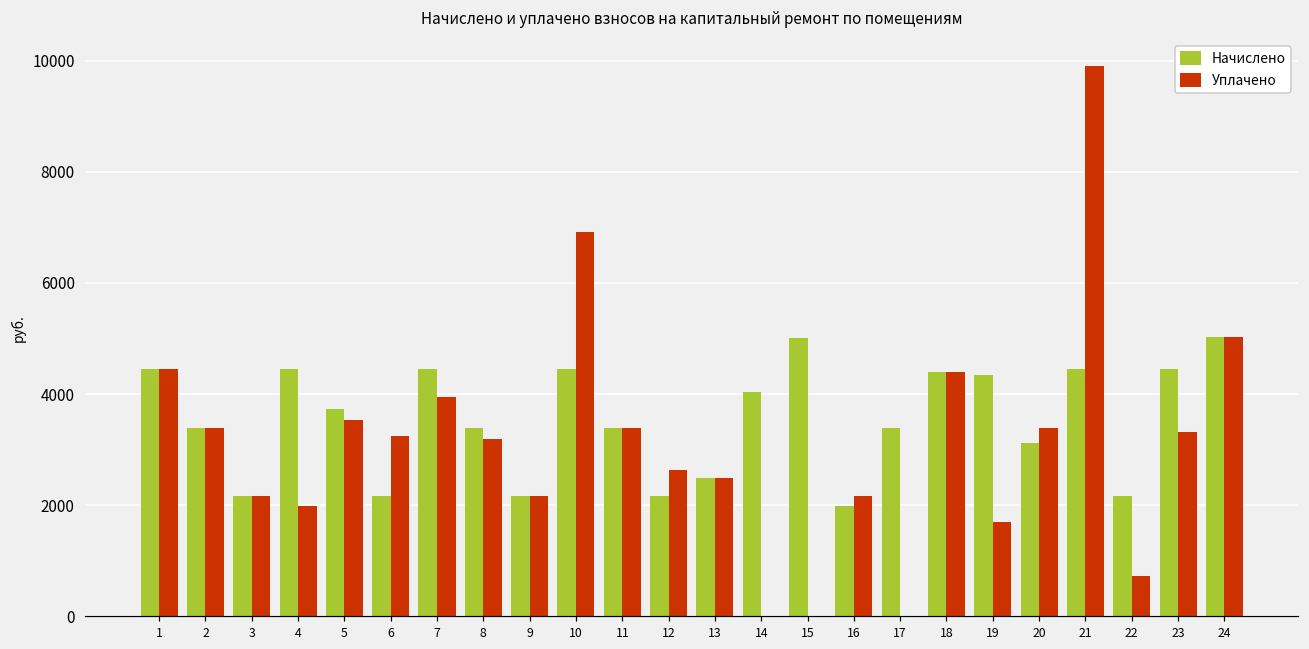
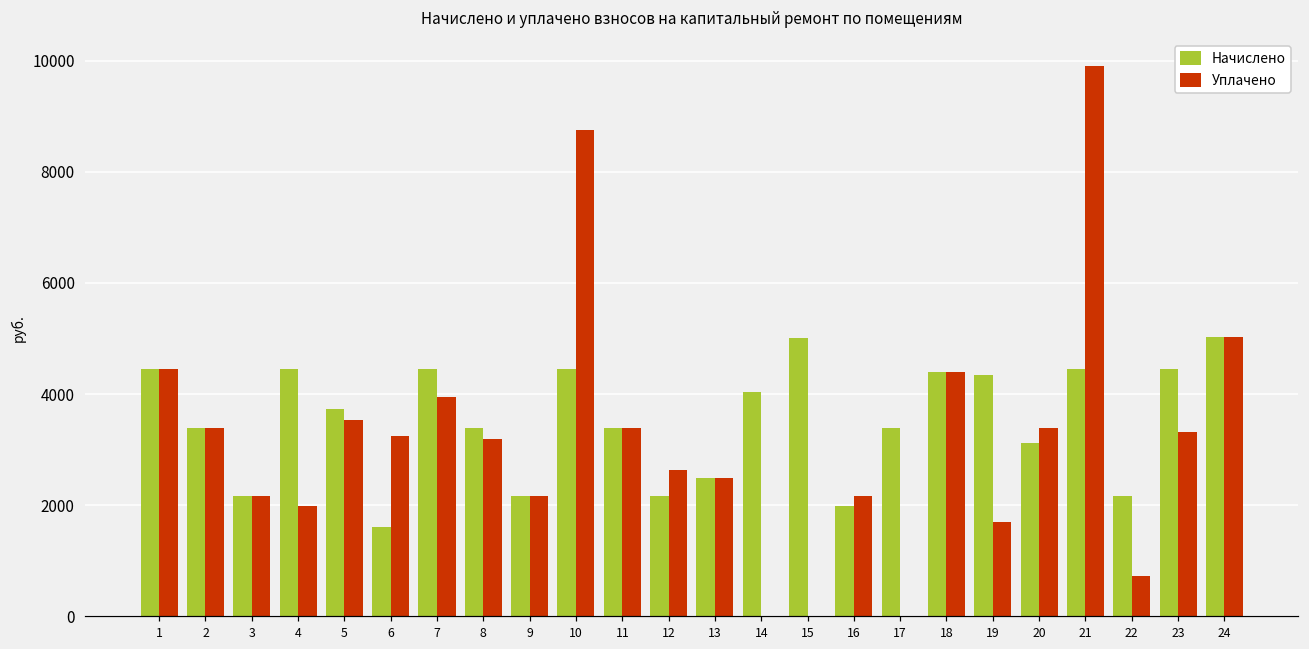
  {
    "Начислено": {
      "1": 4400,
      "2": 3400,
      "3": 2200,
      "4": 4400,
      "5": 3700,
-     "6": 2200,
+     "6": 1600,
      "7": 4400,
      "8": 3400,
      "9": 2200,
      "10": 4400,
      "11": 3400,
      "12": 2200,
      "13": 2500,
      "14": 4000,
      "15": 5000,
      "16": 2000,
      "17": 3400,
      "18": 4400,
      "19": 4300,
      "20": 3100,
      "21": 4400,
      "22": 2200,
      "23": 4400,
      "24": 5000
    },
    "Уплачено": {
      "1": 4400,
      "2": 3400,
      "3": 2200,
      "4": 2000,
      "5": 3500,
      "6": 3300,
      "7": 4000,
      "8": 3200,
      "9": 2200,
-     "10": 6900,
+     "10": 8800,
      "11": 3400,
      "12": 2600,
      "13": 2500,
      "14": 0,
      "15": 0,
      "16": 2200,
      "17": 0,
      "18": 4400,
      "19": 1700,
      "20": 3400,
      "21": 9900,
      "22": 700,
      "23": 3300,
      "24": 5000
    }
  }
